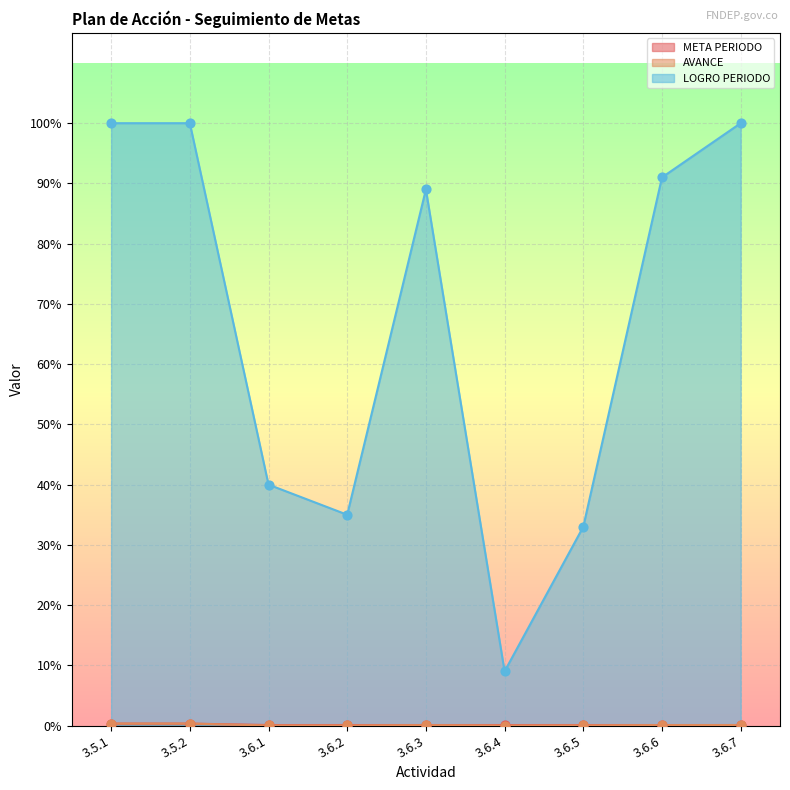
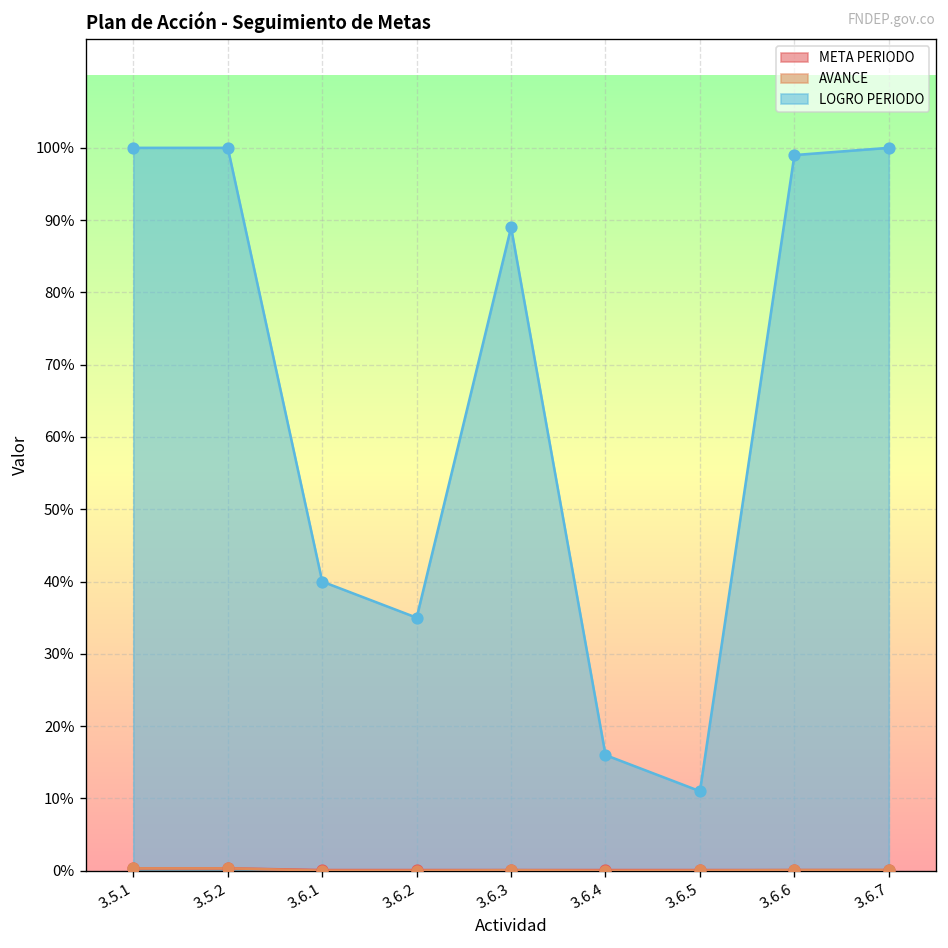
  {
    "LOGRO PERIODO": {
      "3.5.1": "100%",
      "3.5.2": "100%",
      "3.6.1": "40%",
      "3.6.2": "35%",
      "3.6.3": "89%",
-     "3.6.4": "9%",
-     "3.6.5": "33%",
-     "3.6.6": "91%",
+     "3.6.4": "16%",
+     "3.6.5": "11%",
+     "3.6.6": "99%",
      "3.6.7": "100%"
    }
  }
